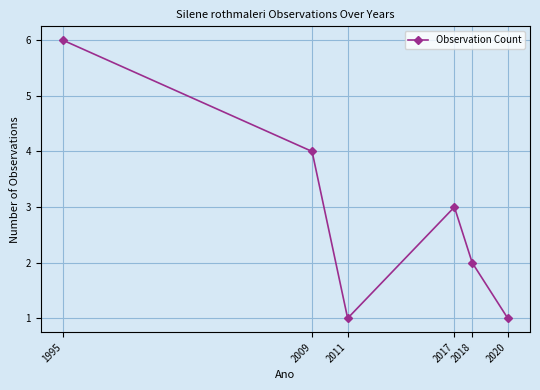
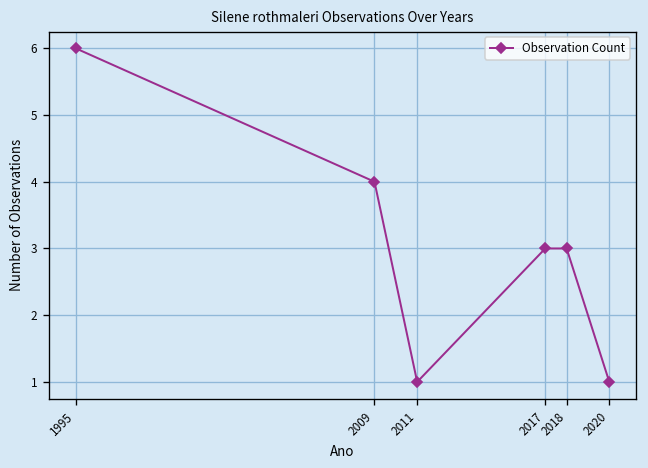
  {
    "1995": 6,
    "2009": 4,
    "2011": 1,
    "2017": 3,
-   "2018": 2,
+   "2018": 3,
    "2020": 1
  }
